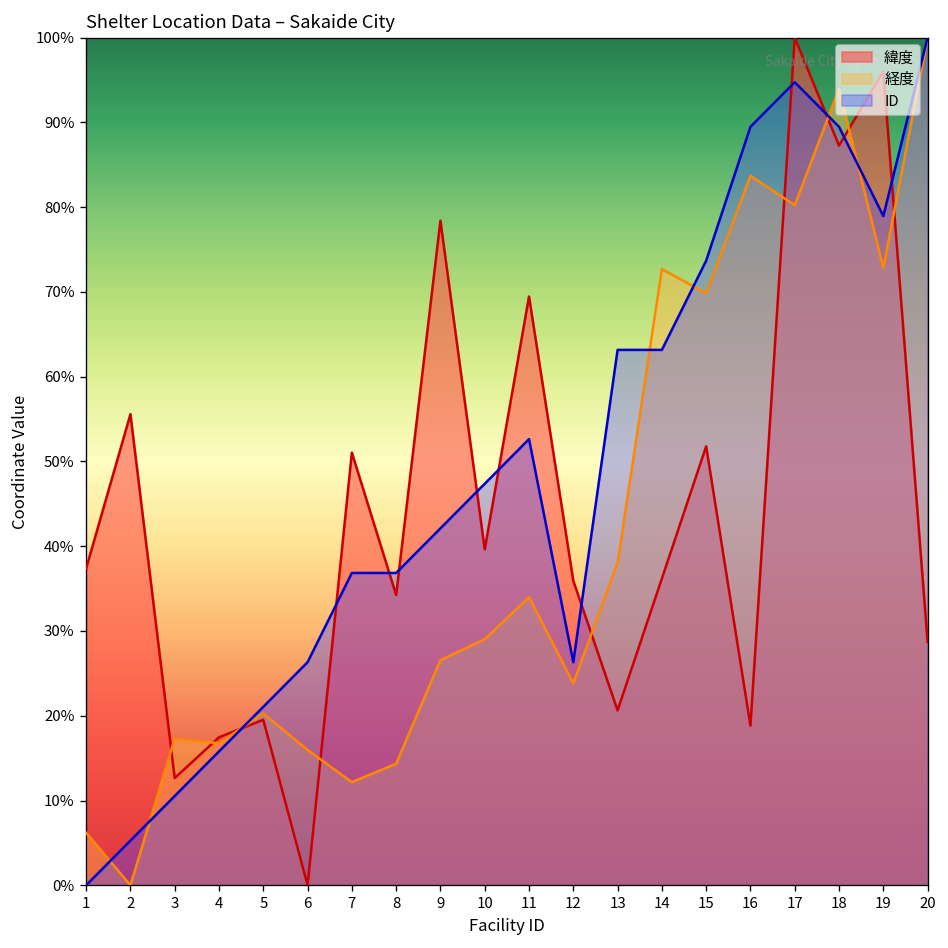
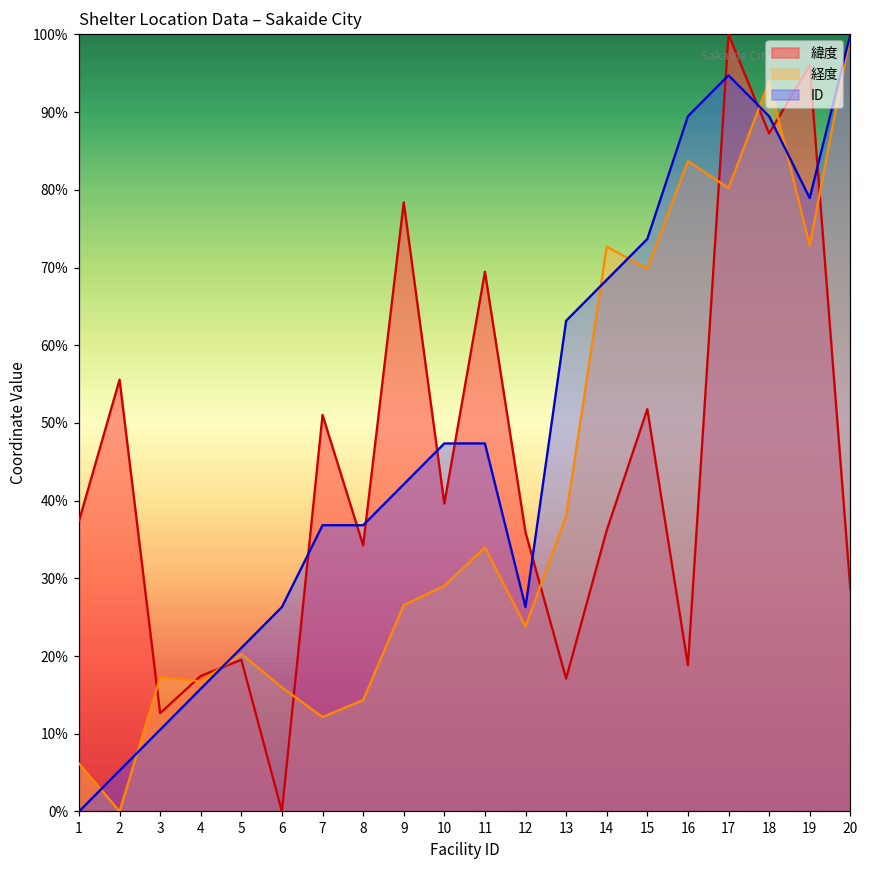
  {
    "緯度": {
      "1": "37%",
      "2": "56%",
      "3": "13%",
      "4": "17%",
      "5": "20%",
      "6": "0%",
      "7": "51%",
      "8": "34%",
      "9": "78%",
      "10": "40%",
      "11": "69%",
      "12": "36%",
-     "13": "21%",
+     "13": "17%",
      "14": "36%",
      "15": "52%",
      "16": "19%",
      "17": "100%",
      "18": "87%",
      "20": "29%"
    },
    "経度": {
      "1": "6%",
      "2": "0%",
      "3": "17%",
      "4": "17%",
      "5": "20%",
      "6": "16%",
      "7": "12%",
      "8": "14%",
      "9": "27%",
      "10": "29%",
      "11": "34%",
      "12": "24%",
      "13": "38%",
      "14": "73%",
      "15": "70%",
      "16": "84%",
      "17": "80%",
      "19": "73%"
    },
    "ID": {
      "1": "0%",
      "2": "5%",
      "3": "11%",
      "4": "16%",
      "5": "21%",
      "6": "26%",
      "7": "37%",
      "8": "37%",
      "9": "42%",
      "10": "47%",
-     "11": "53%",
+     "11": "47%",
      "12": "26%",
      "13": "63%",
-     "14": "63%",
+     "14": "68%",
      "15": "74%",
      "16": "89%",
      "17": "95%",
      "18": "89%",
      "19": "79%"
    }
  }
